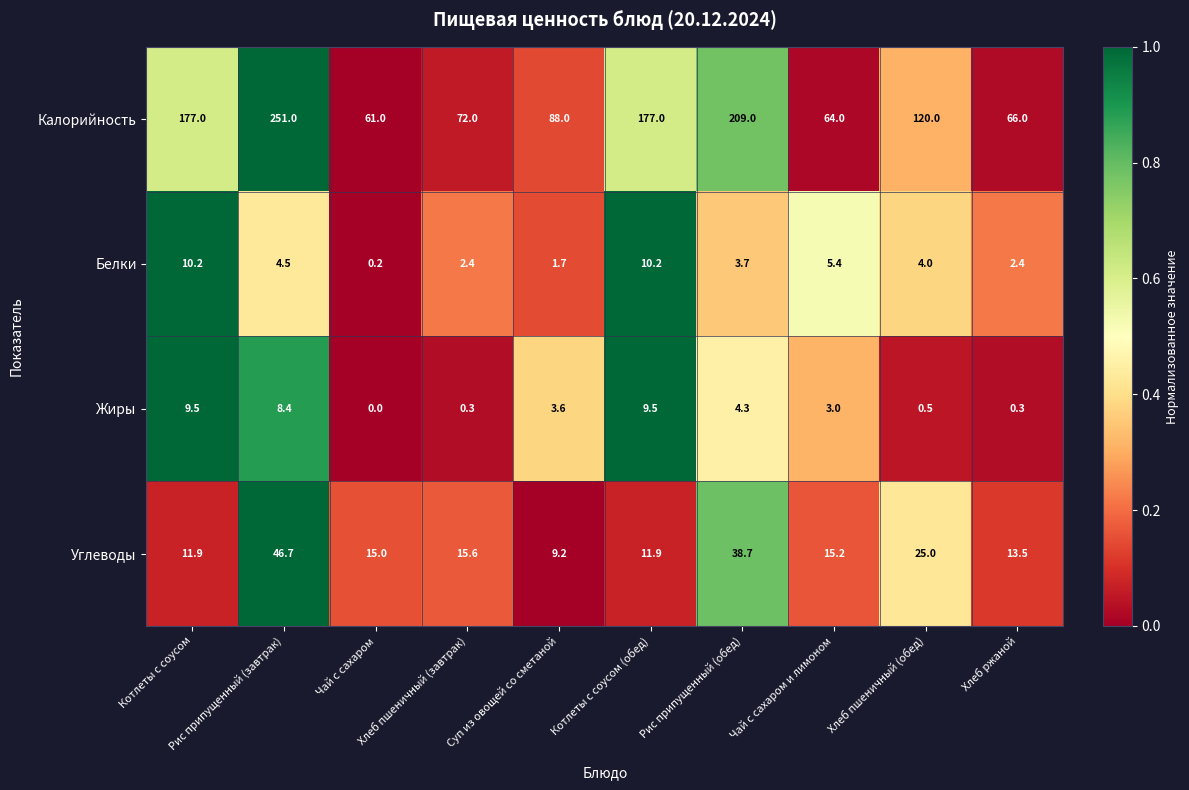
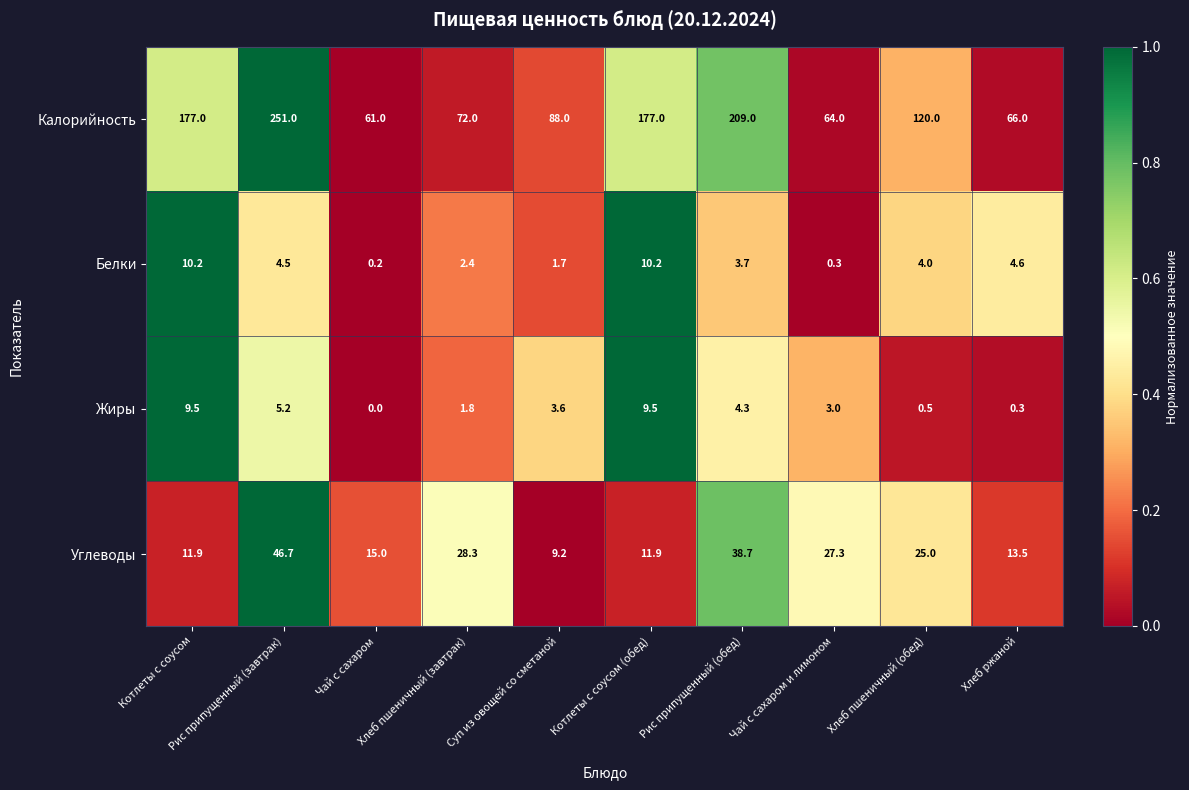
  {
    "Калорийность": {
      "Котлеты с соусом": 177.0,
      "Рис припущенный (завтрак)": 251.0,
      "Чай с сахаром": 61.0,
      "Хлеб пшеничный (завтрак)": 72.0,
      "Суп из овощей со сметаной": 88.0,
      "Котлеты с соусом (обед)": 177.0,
      "Рис припущенный (обед)": 209.0,
      "Чай с сахаром и лимоном": 64.0,
      "Хлеб пшеничный (обед)": 120.0,
      "Хлеб ржаной": 66.0
    },
    "Белки": {
      "Котлеты с соусом": 10.2,
      "Рис припущенный (завтрак)": 4.5,
      "Чай с сахаром": 0.2,
      "Хлеб пшеничный (завтрак)": 2.4,
      "Суп из овощей со сметаной": 1.7,
      "Котлеты с соусом (обед)": 10.2,
      "Рис припущенный (обед)": 3.7,
-     "Чай с сахаром и лимоном": 5.4,
+     "Чай с сахаром и лимоном": 0.3,
      "Хлеб пшеничный (обед)": 4.0,
-     "Хлеб ржаной": 2.4
+     "Хлеб ржаной": 4.6
    },
    "Жиры": {
      "Котлеты с соусом": 9.5,
-     "Рис припущенный (завтрак)": 8.4,
+     "Рис припущенный (завтрак)": 5.2,
      "Чай с сахаром": 0.0,
-     "Хлеб пшеничный (завтрак)": 0.3,
+     "Хлеб пшеничный (завтрак)": 1.8,
      "Суп из овощей со сметаной": 3.6,
      "Котлеты с соусом (обед)": 9.5,
      "Рис припущенный (обед)": 4.3,
      "Чай с сахаром и лимоном": 3.0,
      "Хлеб пшеничный (обед)": 0.5,
      "Хлеб ржаной": 0.3
    },
    "Углеводы": {
      "Котлеты с соусом": 11.9,
      "Рис припущенный (завтрак)": 46.7,
      "Чай с сахаром": 15.0,
-     "Хлеб пшеничный (завтрак)": 15.6,
+     "Хлеб пшеничный (завтрак)": 28.3,
      "Суп из овощей со сметаной": 9.2,
      "Котлеты с соусом (обед)": 11.9,
      "Рис припущенный (обед)": 38.7,
-     "Чай с сахаром и лимоном": 15.2,
+     "Чай с сахаром и лимоном": 27.3,
      "Хлеб пшеничный (обед)": 25.0,
      "Хлеб ржаной": 13.5
    }
  }
